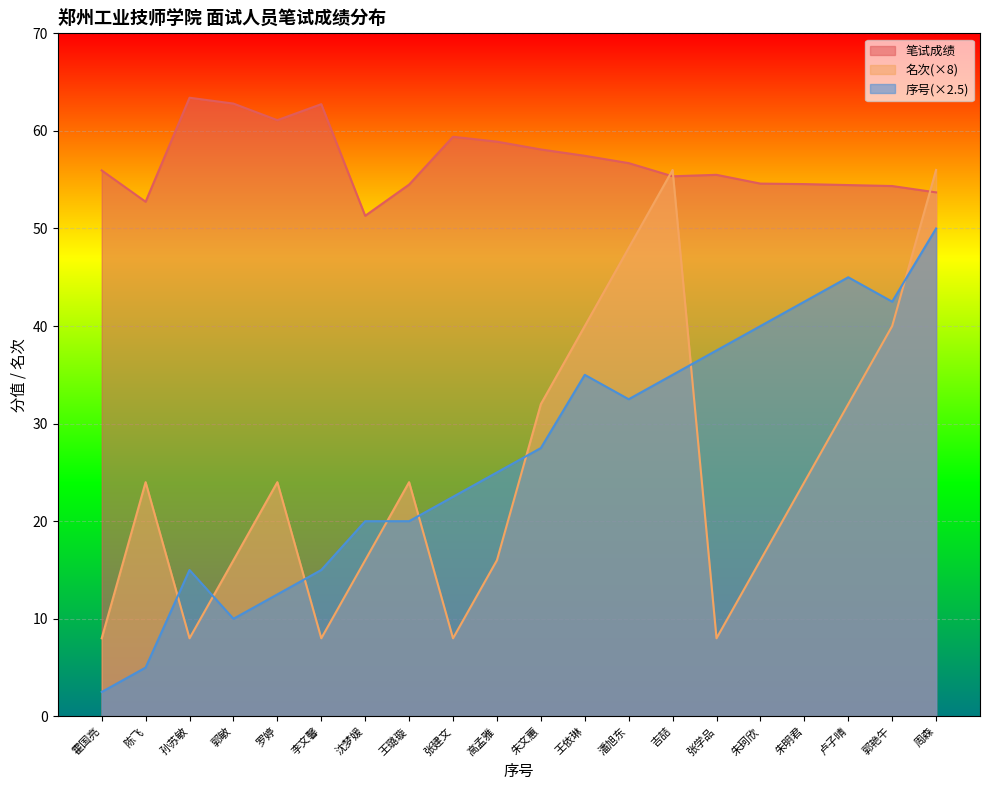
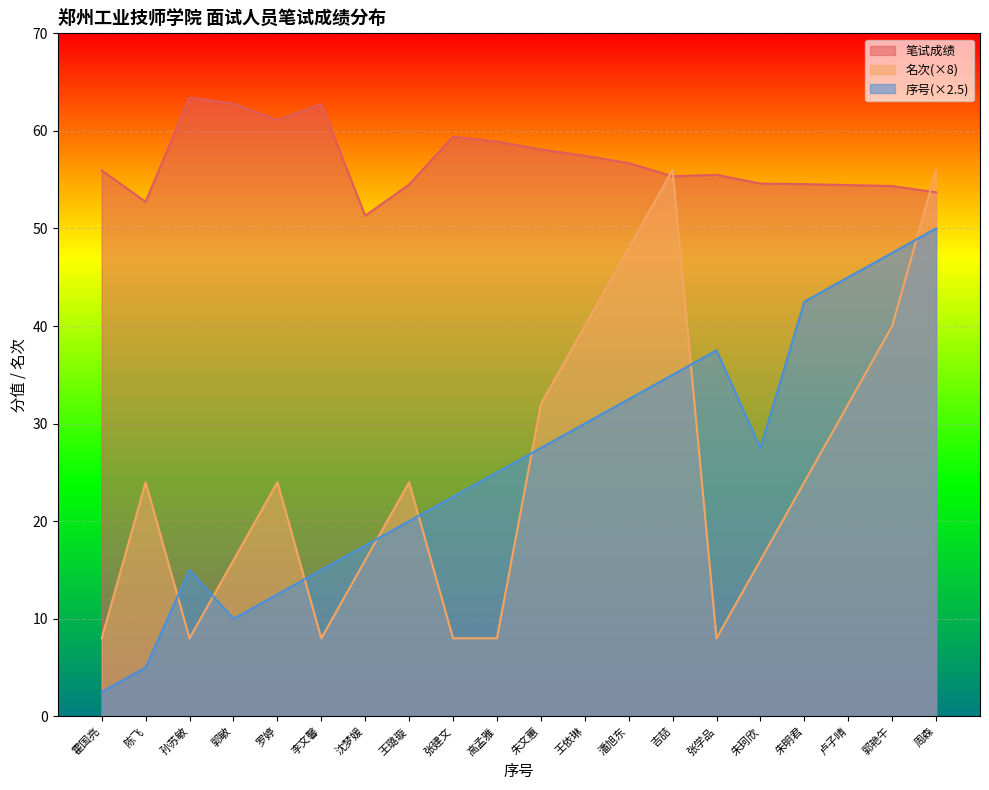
  {
    "笔试成绩": {
      "霍国亮": 56,
      "陈飞": 53,
      "孙苏敏": 63,
      "郭敏": 63,
      "罗婷": 61,
      "李文馨": 63,
      "沈梦媛": 51,
      "王璐璇": 55,
      "张建文": 59,
      "高孟雅": 59,
      "朱文蕙": 58,
      "王依琳": 57,
      "潘旭东": 57,
      "吉喆": 55,
      "张学品": 56,
      "朱珂欣": 55,
      "朱明君": 55,
      "卢子晴": 54,
      "郭艳午": 54,
      "周森": 54
    },
    "名次(×8)": {
      "霍国亮": 8,
      "陈飞": 24,
      "孙苏敏": 8,
      "郭敏": 16,
      "罗婷": 24,
      "李文馨": 8,
      "沈梦媛": 16,
      "王璐璇": 24,
      "张建文": 8,
-     "高孟雅": 16,
+     "高孟雅": 8,
      "朱文蕙": 32,
      "王依琳": 40,
      "潘旭东": 48,
      "吉喆": 56,
      "张学品": 8,
      "朱珂欣": 16,
      "朱明君": 24,
      "卢子晴": 32,
      "郭艳午": 40,
      "周森": 56
    },
    "序号(×2.5)": {
      "霍国亮": 3,
      "陈飞": 5,
      "孙苏敏": 15,
      "郭敏": 10,
      "罗婷": 13,
      "李文馨": 15,
-     "沈梦媛": 20,
+     "沈梦媛": 18,
      "王璐璇": 20,
      "张建文": 23,
      "高孟雅": 25,
      "朱文蕙": 28,
-     "王依琳": 35,
+     "王依琳": 30,
      "潘旭东": 33,
      "吉喆": 35,
      "张学品": 38,
-     "朱珂欣": 40,
+     "朱珂欣": 28,
      "朱明君": 43,
      "卢子晴": 45,
-     "郭艳午": 43,
+     "郭艳午": 48,
      "周森": 50
    }
  }
